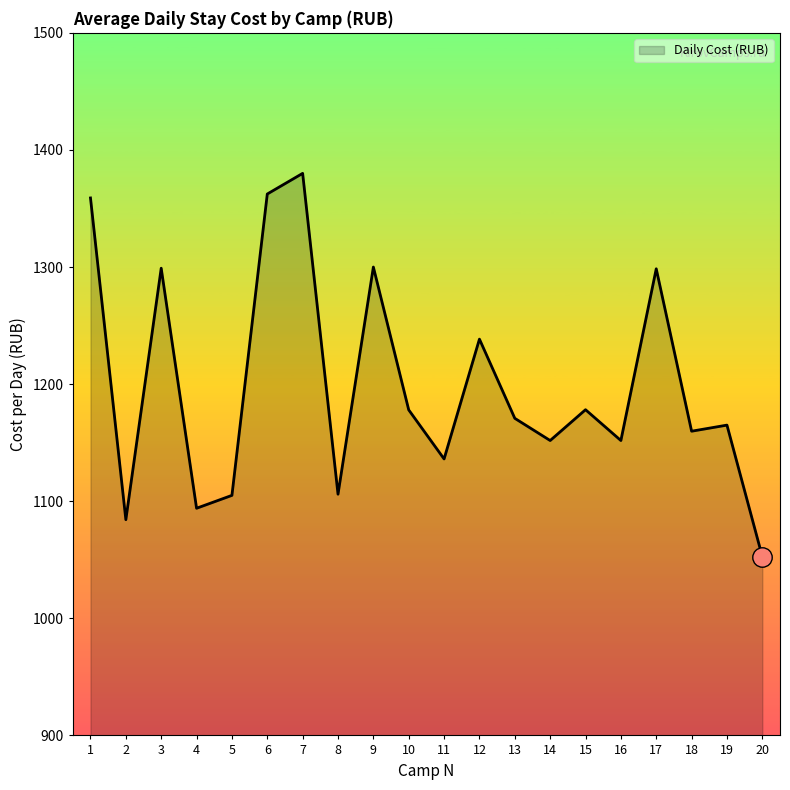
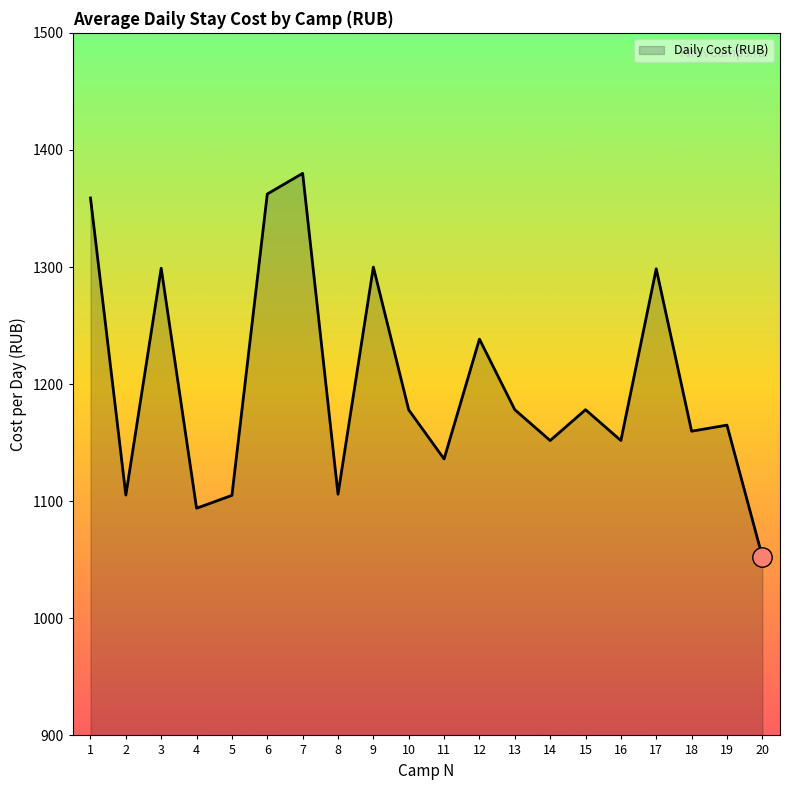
  {
    "Daily Cost (RUB)": {
      "1": 1359,
-     "2": 1084,
+     "2": 1105,
      "3": 1299,
      "4": 1094,
      "5": 1105,
      "6": 1362,
      "7": 1380,
      "8": 1106,
      "9": 1300,
      "10": 1178,
      "11": 1136,
      "12": 1238,
-     "13": 1171,
+     "13": 1178,
      "14": 1152,
      "15": 1178,
      "16": 1152,
      "17": 1299,
      "18": 1160,
      "19": 1165
    }
  }
